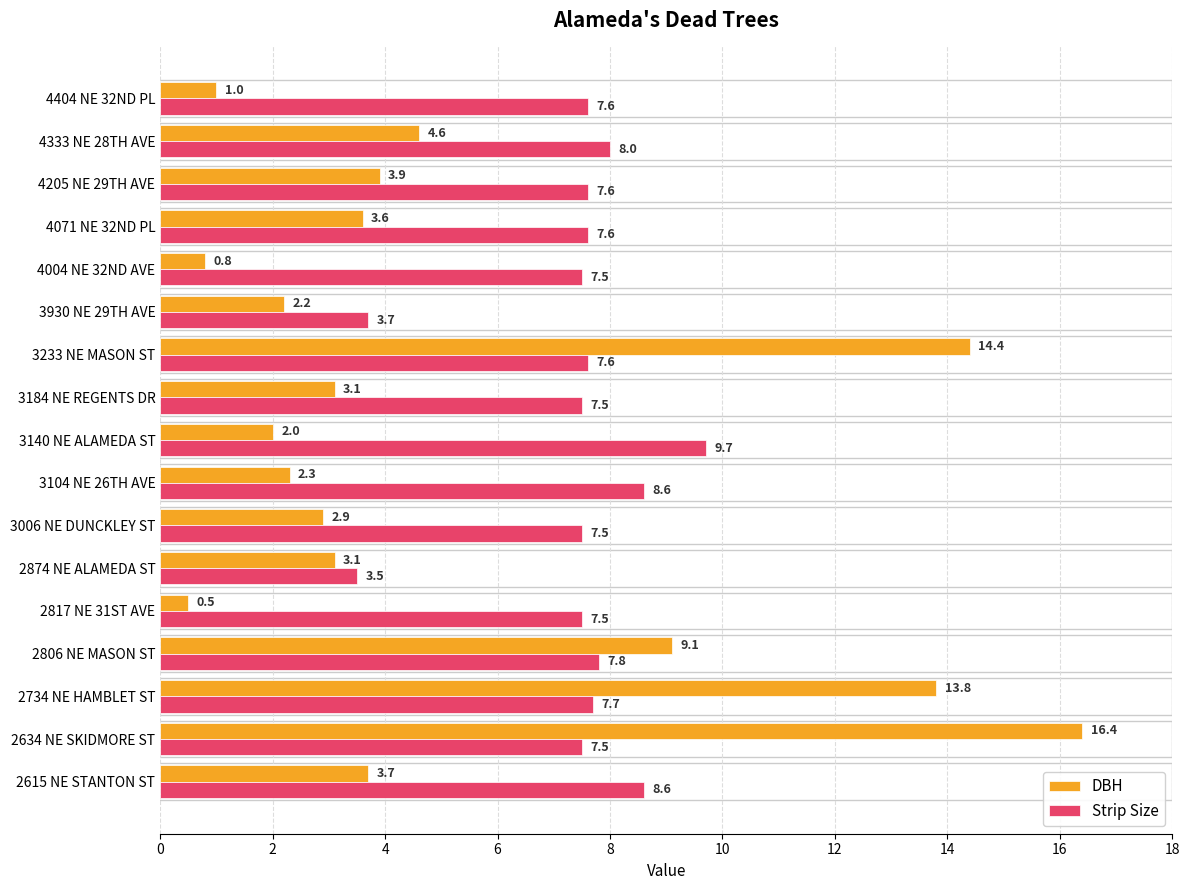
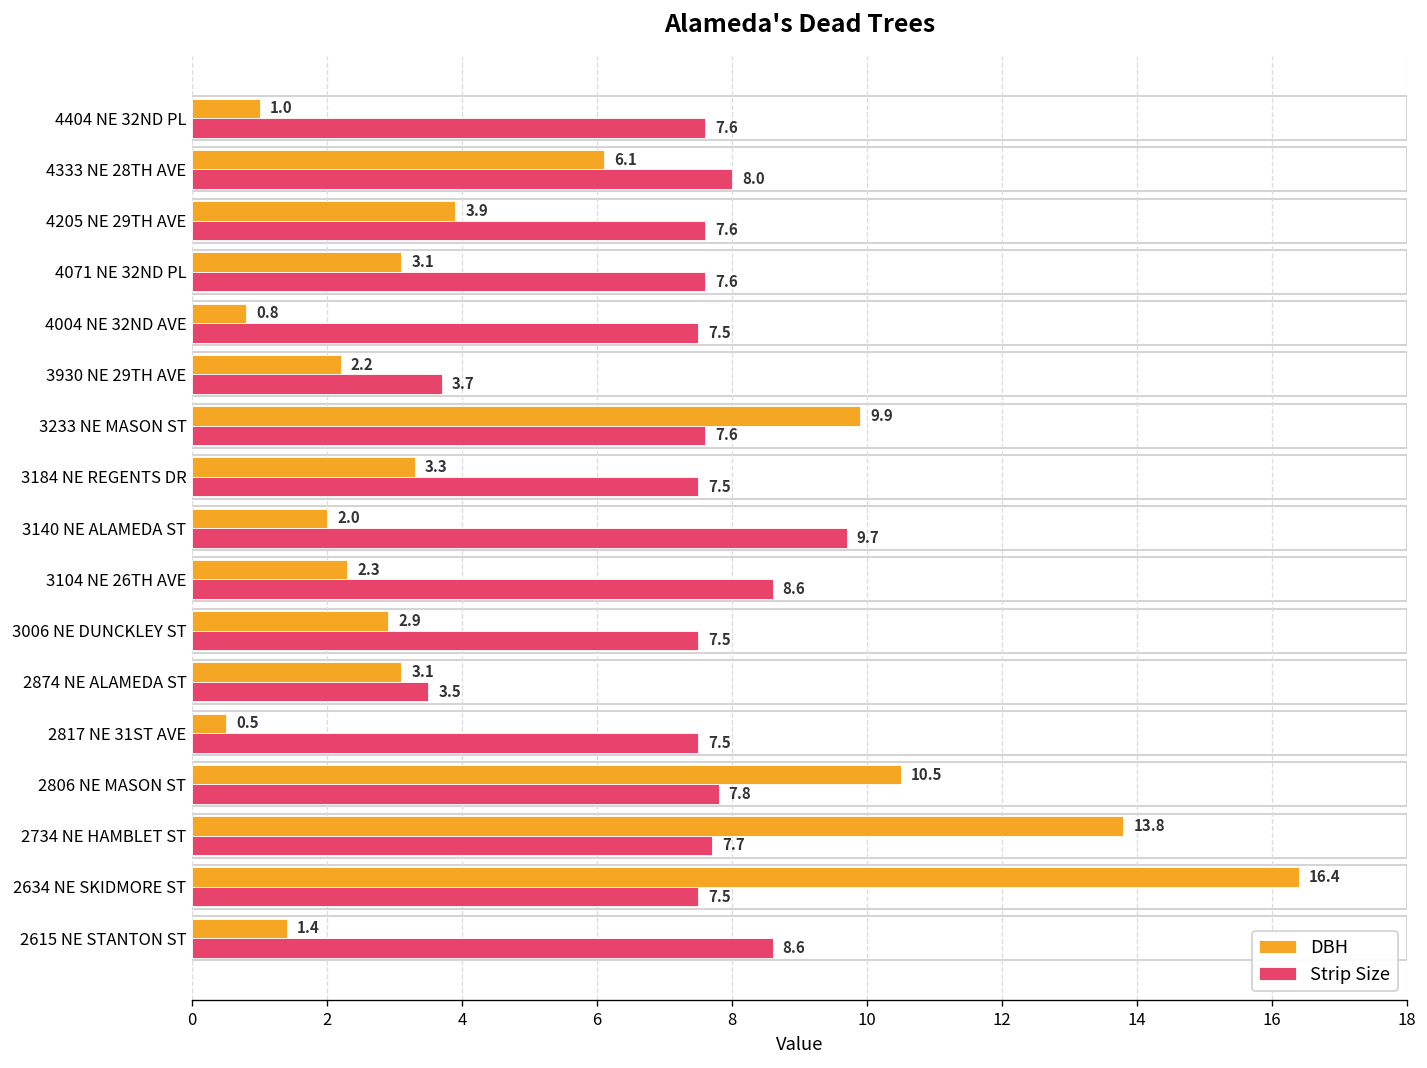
  {
    "DBH": {
      "4404 NE 32ND PL": 1.0,
-     "4333 NE 28TH AVE": 4.6,
+     "4333 NE 28TH AVE": 6.1,
      "4205 NE 29TH AVE": 3.9,
-     "4071 NE 32ND PL": 3.6,
+     "4071 NE 32ND PL": 3.1,
      "4004 NE 32ND AVE": 0.8,
      "3930 NE 29TH AVE": 2.2,
-     "3233 NE MASON ST": 14.4,
-     "3184 NE REGENTS DR": 3.1,
+     "3233 NE MASON ST": 9.9,
+     "3184 NE REGENTS DR": 3.3,
      "3140 NE ALAMEDA ST": 2.0,
      "3104 NE 26TH AVE": 2.3,
      "3006 NE DUNCKLEY ST": 2.9,
      "2874 NE ALAMEDA ST": 3.1,
      "2817 NE 31ST AVE": 0.5,
-     "2806 NE MASON ST": 9.1,
+     "2806 NE MASON ST": 10.5,
      "2734 NE HAMBLET ST": 13.8,
      "2634 NE SKIDMORE ST": 16.4,
-     "2615 NE STANTON ST": 3.7
+     "2615 NE STANTON ST": 1.4
    },
    "Strip Size": {
      "4404 NE 32ND PL": 7.6,
      "4333 NE 28TH AVE": 8.0,
      "4205 NE 29TH AVE": 7.6,
      "4071 NE 32ND PL": 7.6,
      "4004 NE 32ND AVE": 7.5,
      "3930 NE 29TH AVE": 3.7,
      "3233 NE MASON ST": 7.6,
      "3184 NE REGENTS DR": 7.5,
      "3140 NE ALAMEDA ST": 9.7,
      "3104 NE 26TH AVE": 8.6,
      "3006 NE DUNCKLEY ST": 7.5,
      "2874 NE ALAMEDA ST": 3.5,
      "2817 NE 31ST AVE": 7.5,
      "2806 NE MASON ST": 7.8,
      "2734 NE HAMBLET ST": 7.7,
      "2634 NE SKIDMORE ST": 7.5,
      "2615 NE STANTON ST": 8.6
    }
  }
